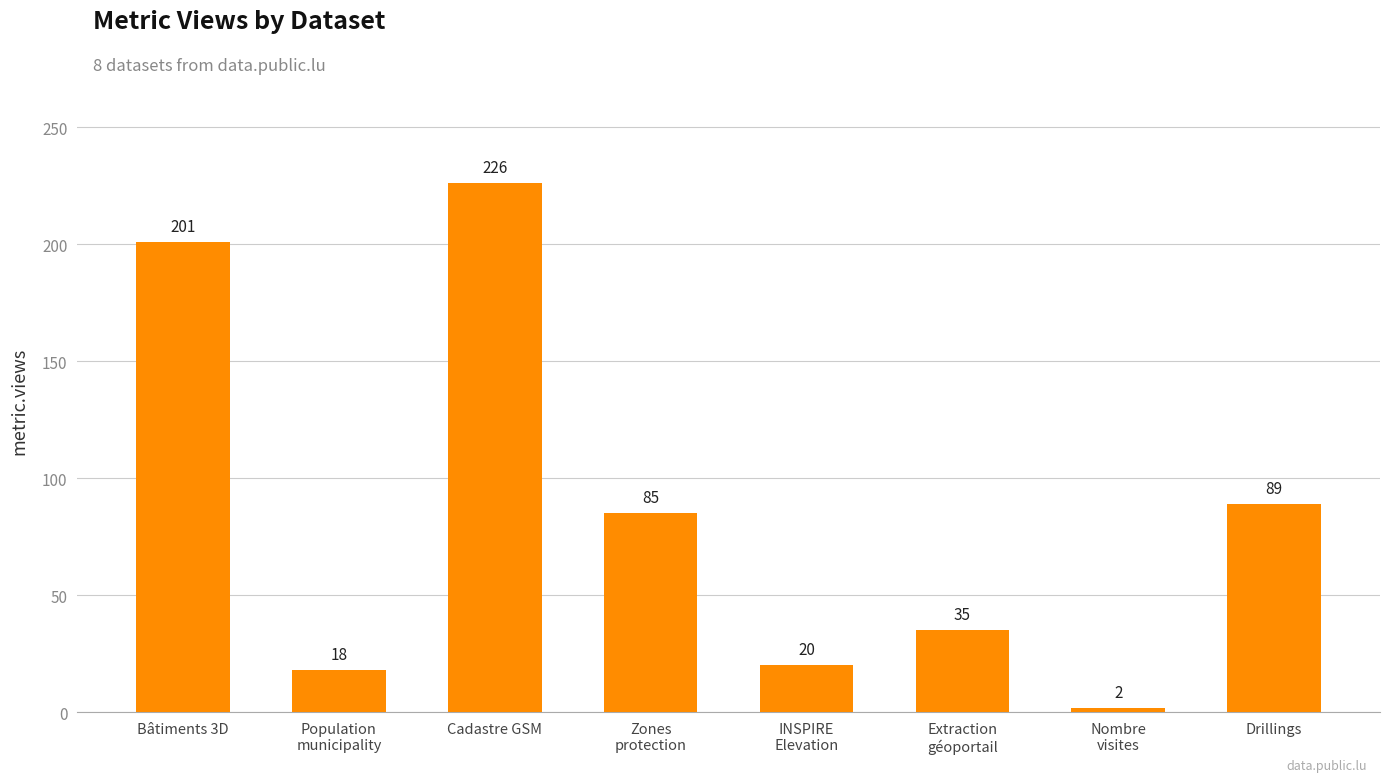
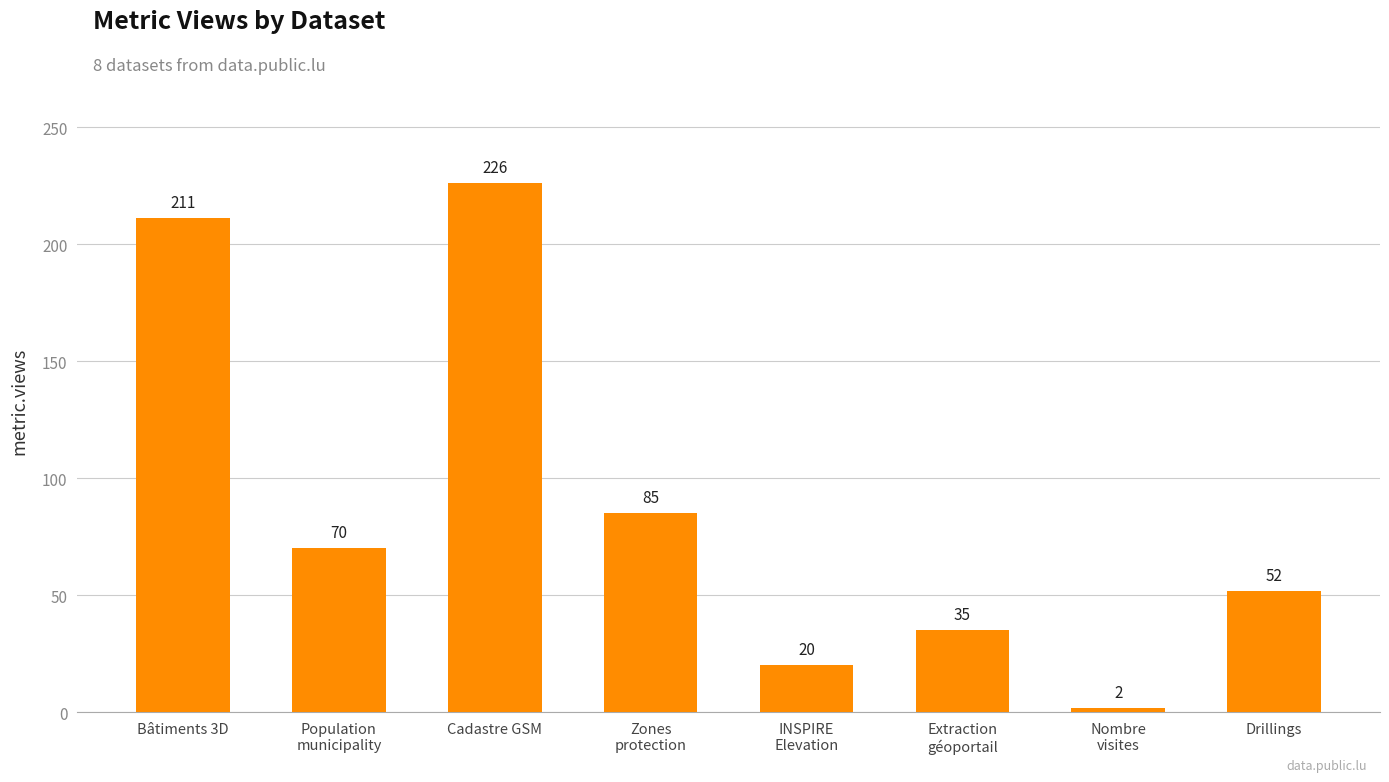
  {
-   "Bâtiments 3D": 201,
-   "Population municipality": 18,
+   "Bâtiments 3D": 211,
+   "Population municipality": 70,
    "Cadastre GSM": 226,
    "Zones protection": 85,
    "INSPIRE Elevation": 20,
    "Extraction géoportail": 35,
    "Nombre visites": 2,
-   "Drillings": 89
+   "Drillings": 52
  }
